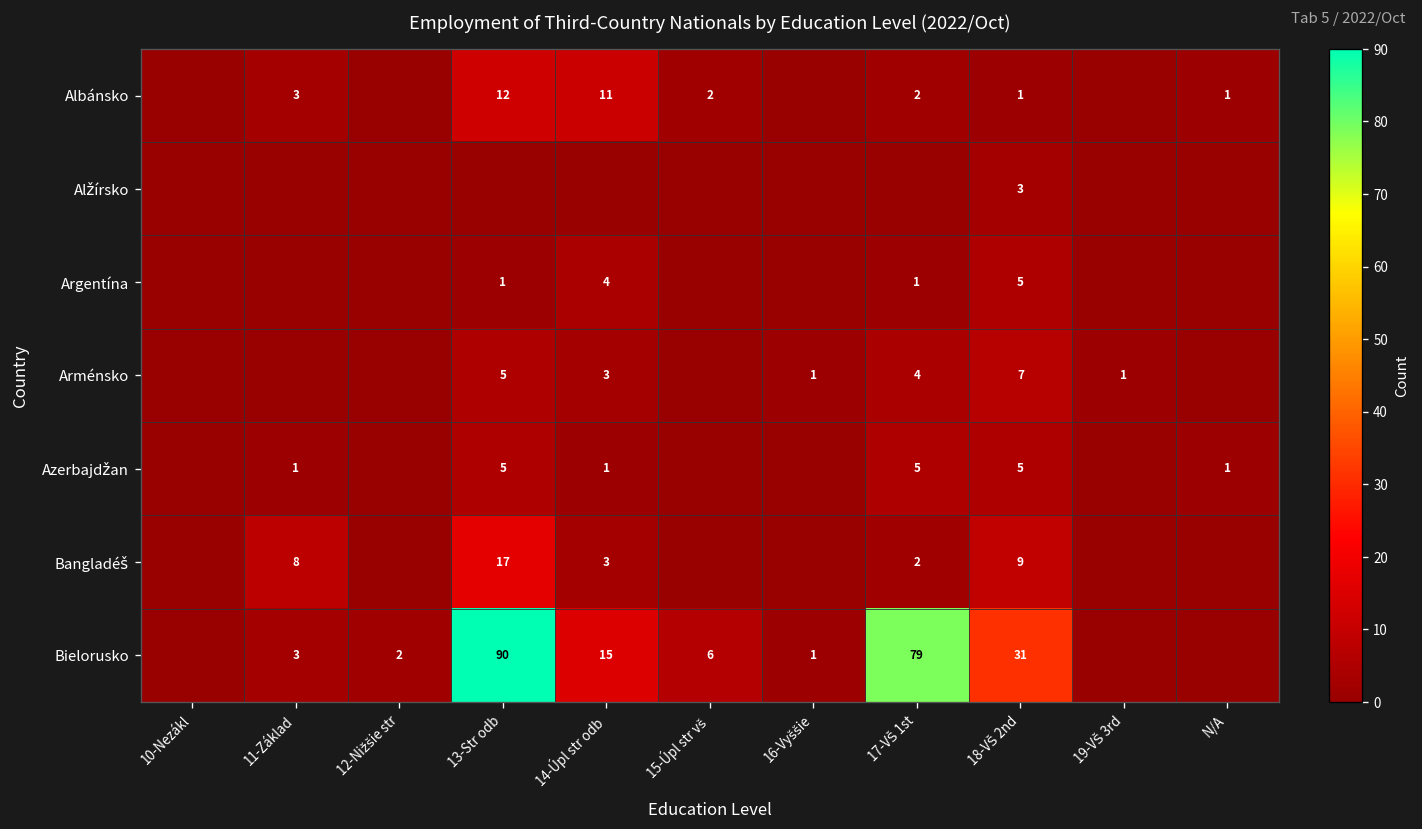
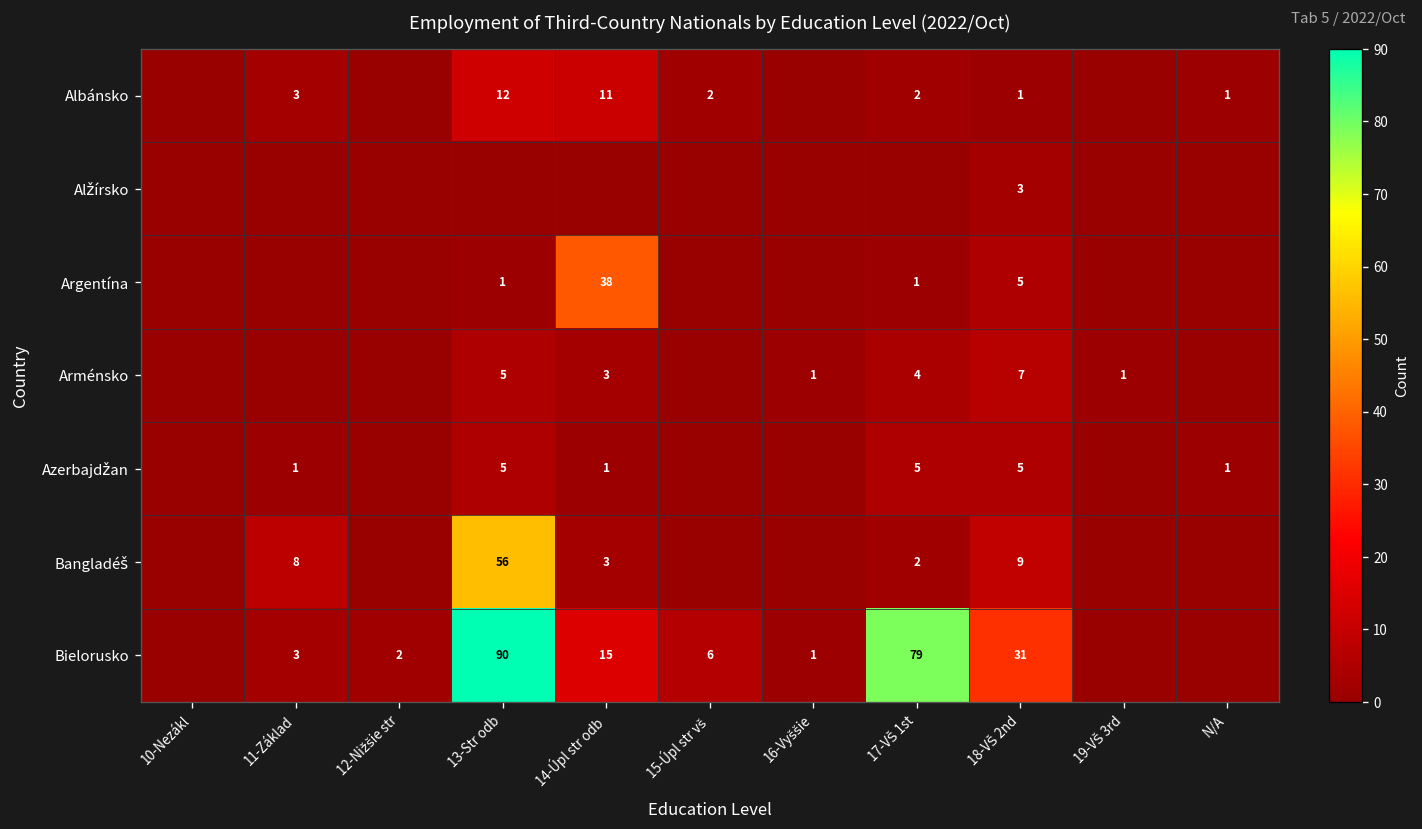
  {
    "Albánsko": {
      "11-Základ": 3,
      "13-Str odb": 12,
      "14-Úpl str odb": 11,
      "15-Úpl str vš": 2,
      "17-VŠ 1st": 2,
      "18-VŠ 2nd": 1,
      "N/A": 1
    },
    "Alžírsko": {
      "18-VŠ 2nd": 3
    },
    "Argentína": {
      "13-Str odb": 1,
-     "14-Úpl str odb": 4,
+     "14-Úpl str odb": 38,
      "17-VŠ 1st": 1,
      "18-VŠ 2nd": 5
    },
    "Arménsko": {
      "13-Str odb": 5,
      "14-Úpl str odb": 3,
      "16-Vyššie": 1,
      "17-VŠ 1st": 4,
      "18-VŠ 2nd": 7,
      "19-VŠ 3rd": 1
    },
    "Azerbajdžan": {
      "11-Základ": 1,
      "13-Str odb": 5,
      "14-Úpl str odb": 1,
      "17-VŠ 1st": 5,
      "18-VŠ 2nd": 5,
      "N/A": 1
    },
    "Bangladéš": {
      "11-Základ": 8,
-     "13-Str odb": 17,
+     "13-Str odb": 56,
      "14-Úpl str odb": 3,
      "17-VŠ 1st": 2,
      "18-VŠ 2nd": 9
    },
    "Bielorusko": {
      "11-Základ": 3,
      "12-Nižšie str": 2,
      "13-Str odb": 90,
      "14-Úpl str odb": 15,
      "15-Úpl str vš": 6,
      "16-Vyššie": 1,
      "17-VŠ 1st": 79,
      "18-VŠ 2nd": 31
    }
  }
